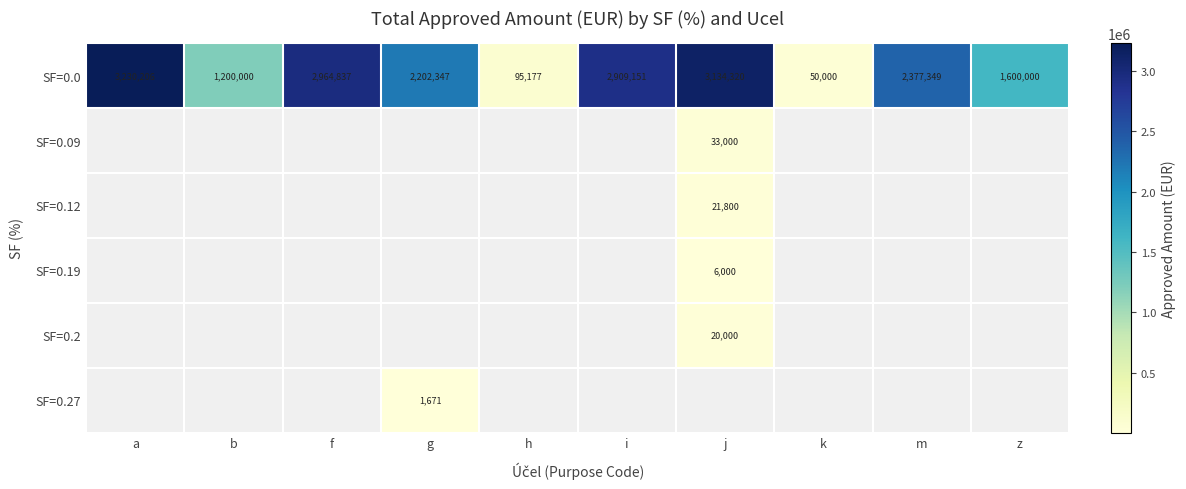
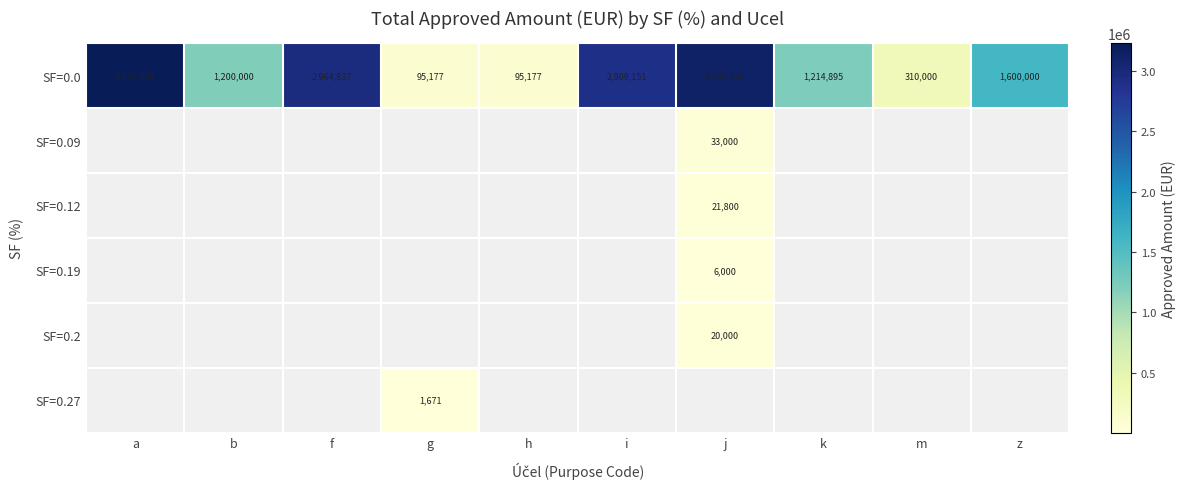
  {
    "SF=0.0": {
      "a": "3,230,206",
      "b": "1,200,000",
      "f": "2,964,837",
-     "g": "2,202,347",
+     "g": "95,177",
      "h": "95,177",
      "i": "2,909,151",
      "j": "3,134,320",
-     "k": "50,000",
-     "m": "2,377,349",
+     "k": "1,214,895",
+     "m": "310,000",
      "z": "1,600,000"
    },
    "SF=0.09": {
      "j": "33,000"
    },
    "SF=0.12": {
      "j": "21,800"
    },
    "SF=0.19": {
      "j": "6,000"
    },
    "SF=0.2": {
      "j": "20,000"
    },
    "SF=0.27": {
      "g": "1,671"
    }
  }
